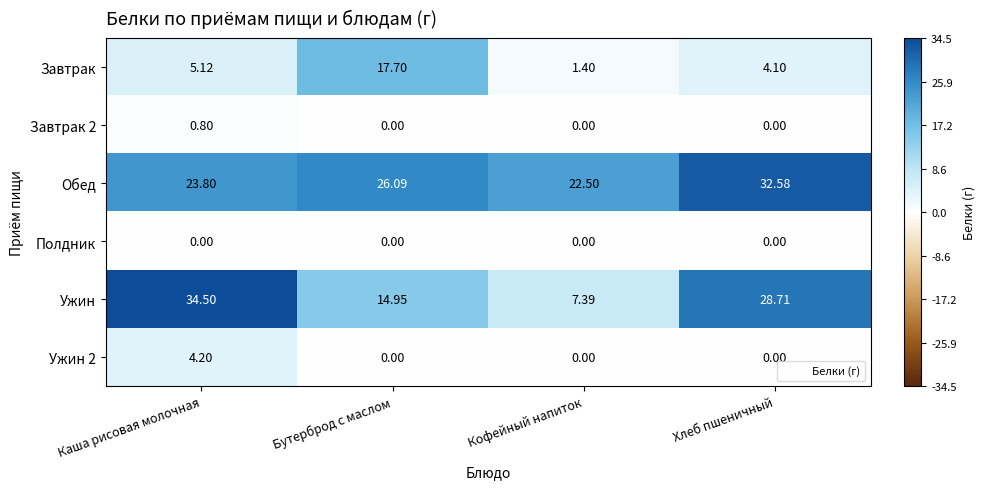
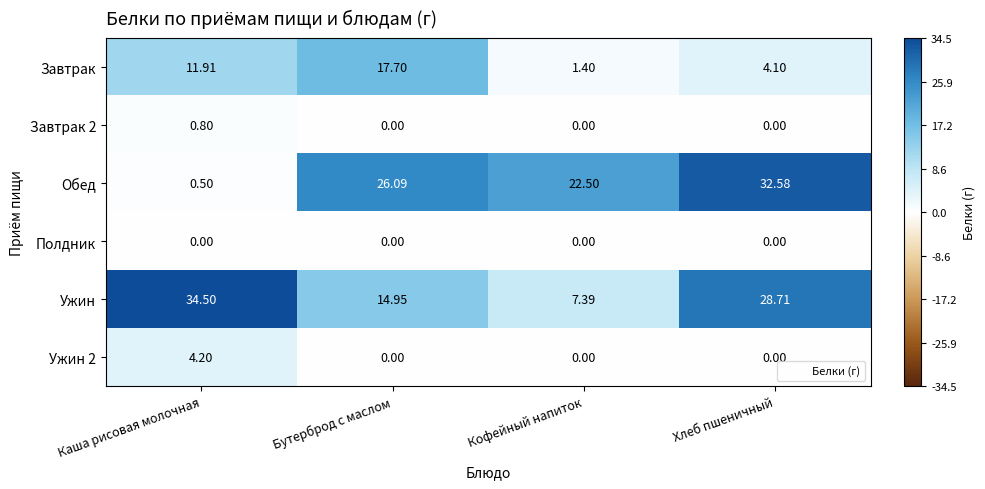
  {
    "Завтрак": {
-     "Каша рисовая молочная": 5.12,
+     "Каша рисовая молочная": 11.91,
      "Бутерброд с маслом": 17.70,
      "Кофейный напиток": 1.40,
      "Хлеб пшеничный": 4.10
    },
    "Завтрак 2": {
      "Каша рисовая молочная": 0.80,
      "Бутерброд с маслом": 0.00,
      "Кофейный напиток": 0.00,
      "Хлеб пшеничный": 0.00
    },
    "Обед": {
-     "Каша рисовая молочная": 23.80,
+     "Каша рисовая молочная": 0.50,
      "Бутерброд с маслом": 26.09,
      "Кофейный напиток": 22.50,
      "Хлеб пшеничный": 32.58
    },
    "Полдник": {
      "Каша рисовая молочная": 0.00,
      "Бутерброд с маслом": 0.00,
      "Кофейный напиток": 0.00,
      "Хлеб пшеничный": 0.00
    },
    "Ужин": {
      "Каша рисовая молочная": 34.50,
      "Бутерброд с маслом": 14.95,
      "Кофейный напиток": 7.39,
      "Хлеб пшеничный": 28.71
    },
    "Ужин 2": {
      "Каша рисовая молочная": 4.20,
      "Бутерброд с маслом": 0.00,
      "Кофейный напиток": 0.00
    }
  }
